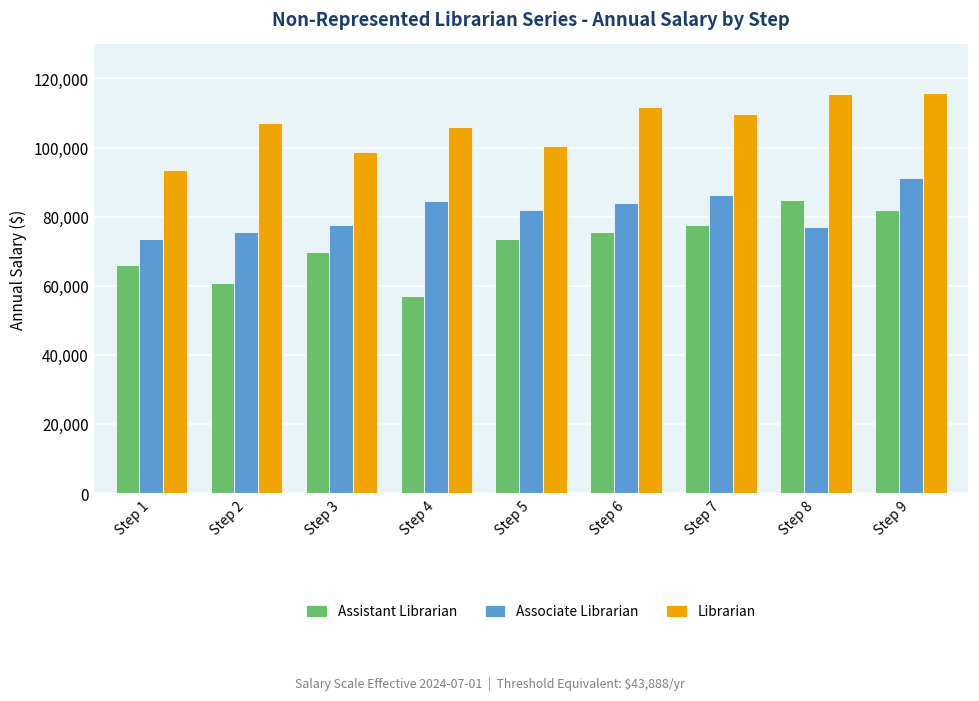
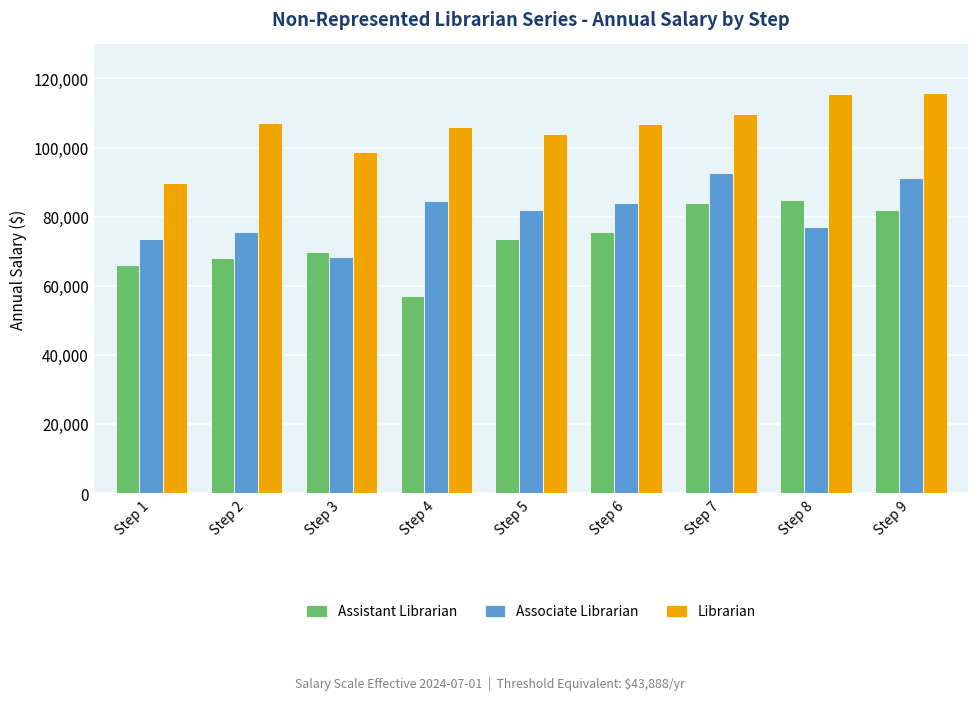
  {
    "Assistant Librarian": {
      "Step 1": "66,000",
-     "Step 2": "61,000",
+     "Step 2": "68,000",
      "Step 3": "70,000",
      "Step 4": "57,000",
      "Step 5": "74,000",
      "Step 6": "76,000",
-     "Step 7": "78,000",
+     "Step 7": "84,000",
      "Step 8": "85,000",
      "Step 9": "82,000"
    },
    "Associate Librarian": {
      "Step 1": "74,000",
      "Step 2": "76,000",
-     "Step 3": "78,000",
+     "Step 3": "68,000",
      "Step 4": "85,000",
      "Step 5": "82,000",
      "Step 6": "84,000",
-     "Step 7": "86,000",
+     "Step 7": "93,000",
      "Step 8": "77,000",
      "Step 9": "91,000"
    },
    "Librarian": {
-     "Step 1": "94,000",
+     "Step 1": "90,000",
      "Step 2": "107,000",
      "Step 3": "99,000",
      "Step 4": "106,000",
-     "Step 5": "100,000",
-     "Step 6": "112,000",
+     "Step 5": "104,000",
+     "Step 6": "107,000",
      "Step 7": "110,000",
      "Step 8": "115,000",
      "Step 9": "116,000"
    }
  }
